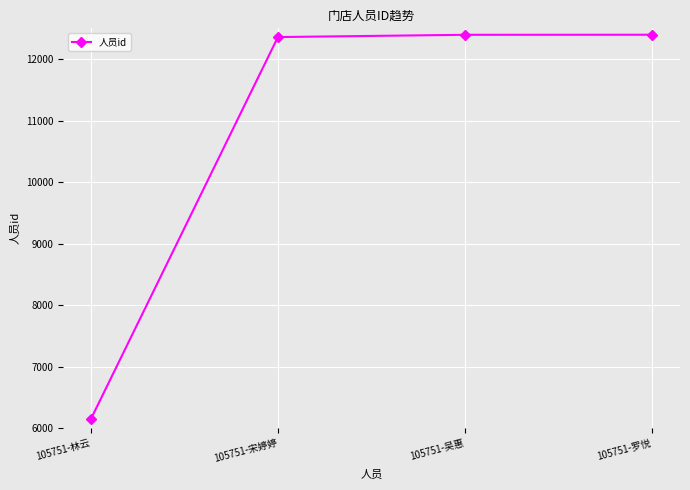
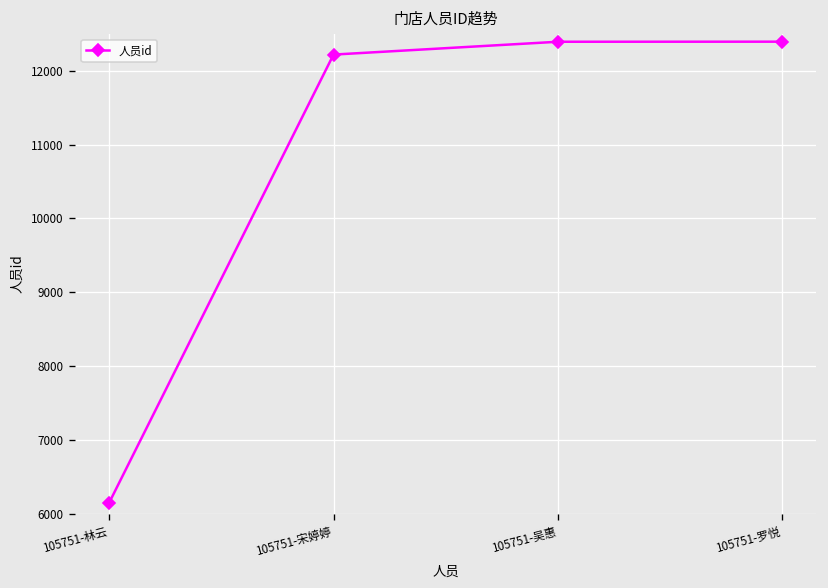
  {
    "105751-林云": 6100,
-   "105751-宋婷婷": 12400,
+   "105751-宋婷婷": 12200,
    "105751-吴惠": 12400,
    "105751-罗悦": 12400
  }
